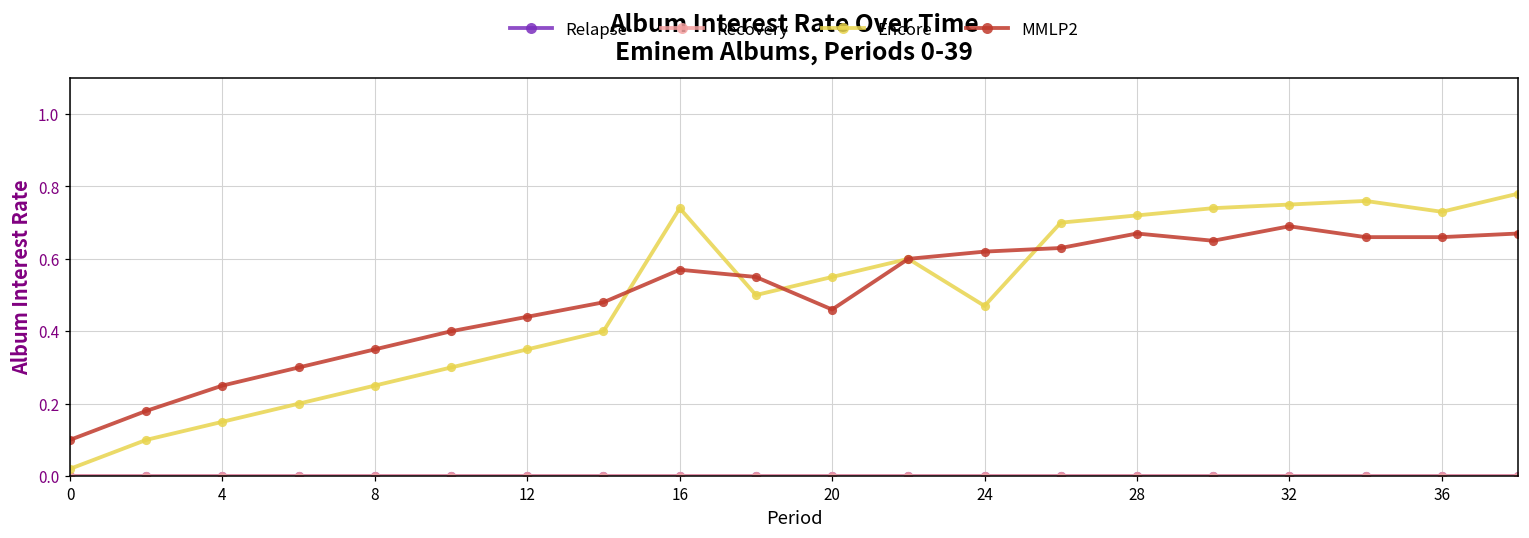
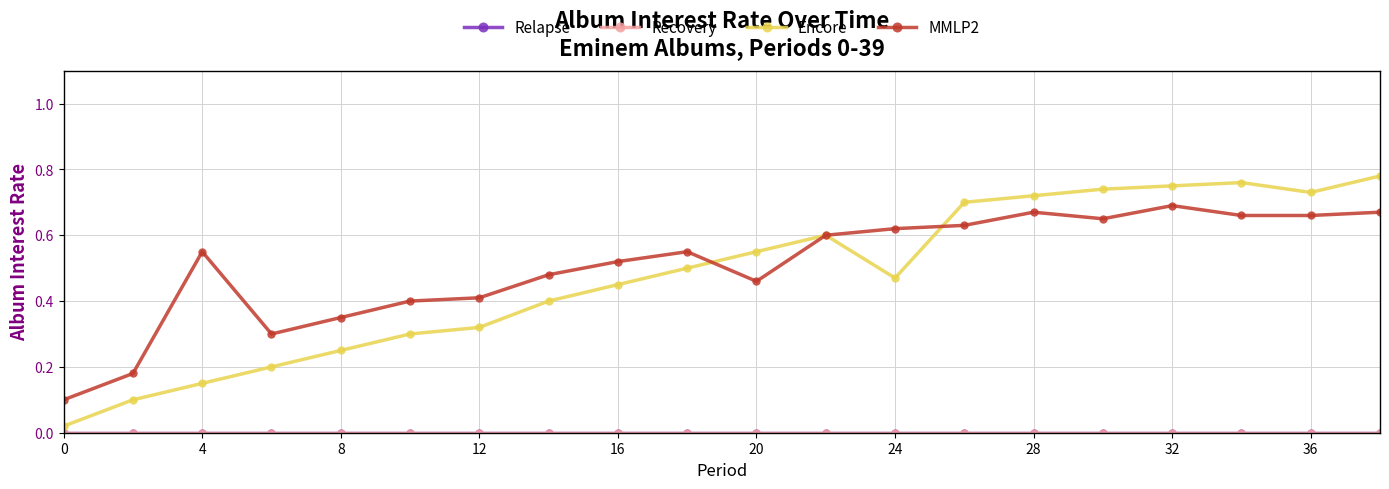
  {
    "Recovery": {
      "0": 0.00,
      "4": 0.00,
      "8": 0.00,
      "12": 0.00,
      "16": 0.00,
      "20": 0.00,
      "24": 0.00,
      "28": 0.00,
      "32": 0.00,
      "36": 0.00
    },
    "Encore": {
      "0": 0.02,
      "4": 0.15,
      "8": 0.25,
-     "12": 0.35,
-     "16": 0.74,
+     "12": 0.32,
+     "16": 0.45,
      "20": 0.55,
      "24": 0.47,
      "28": 0.72,
      "32": 0.75,
      "36": 0.73
    },
    "MMLP2": {
      "0": 0.10,
-     "4": 0.25,
+     "4": 0.55,
      "8": 0.35,
-     "12": 0.44,
-     "16": 0.57,
+     "12": 0.41,
+     "16": 0.52,
      "20": 0.46,
      "24": 0.62,
      "28": 0.67,
      "32": 0.69,
      "36": 0.66
    }
  }
